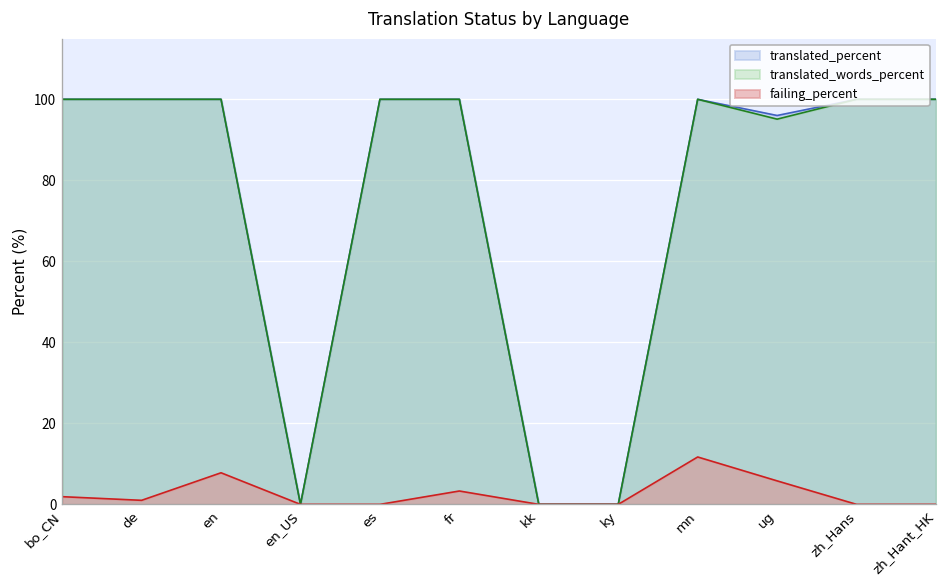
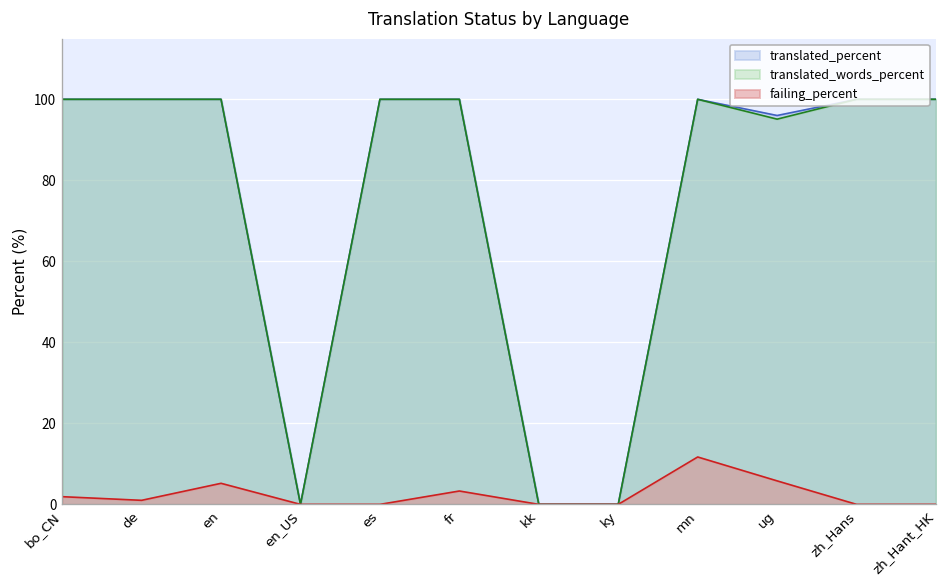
  {
    "failing_percent": {
      "bo_CN": 2,
      "de": 1,
-     "en": 8,
+     "en": 5,
      "es": 0,
      "fr": 3,
      "mn": 12,
      "ug": 6,
      "zh_Hans": 0,
      "zh_Hant_HK": 0
    }
  }
